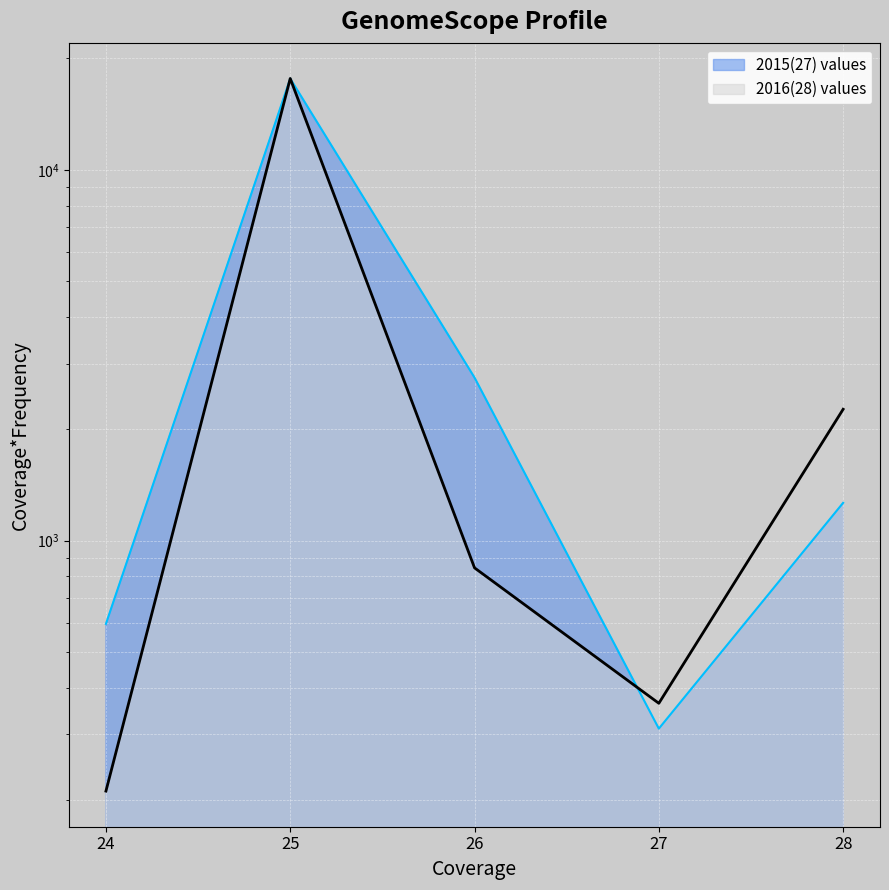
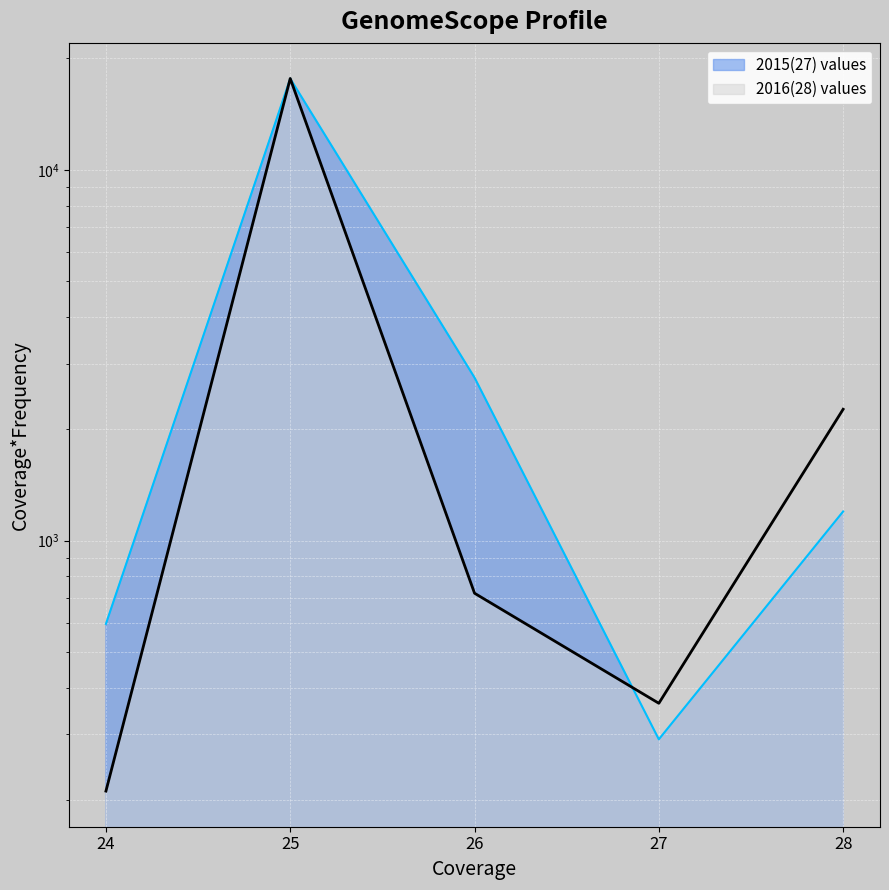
  {
    "2015(27) values": {
      "24": 600,
      "26": 2800,
-     "27": 310,
-     "28": 1260
+     "27": 290,
+     "28": 1200
    },
    "2016(28) values": {
      "24": 210,
-     "26": 840,
+     "26": 720,
      "27": 360,
      "28": 2300
    }
  }
